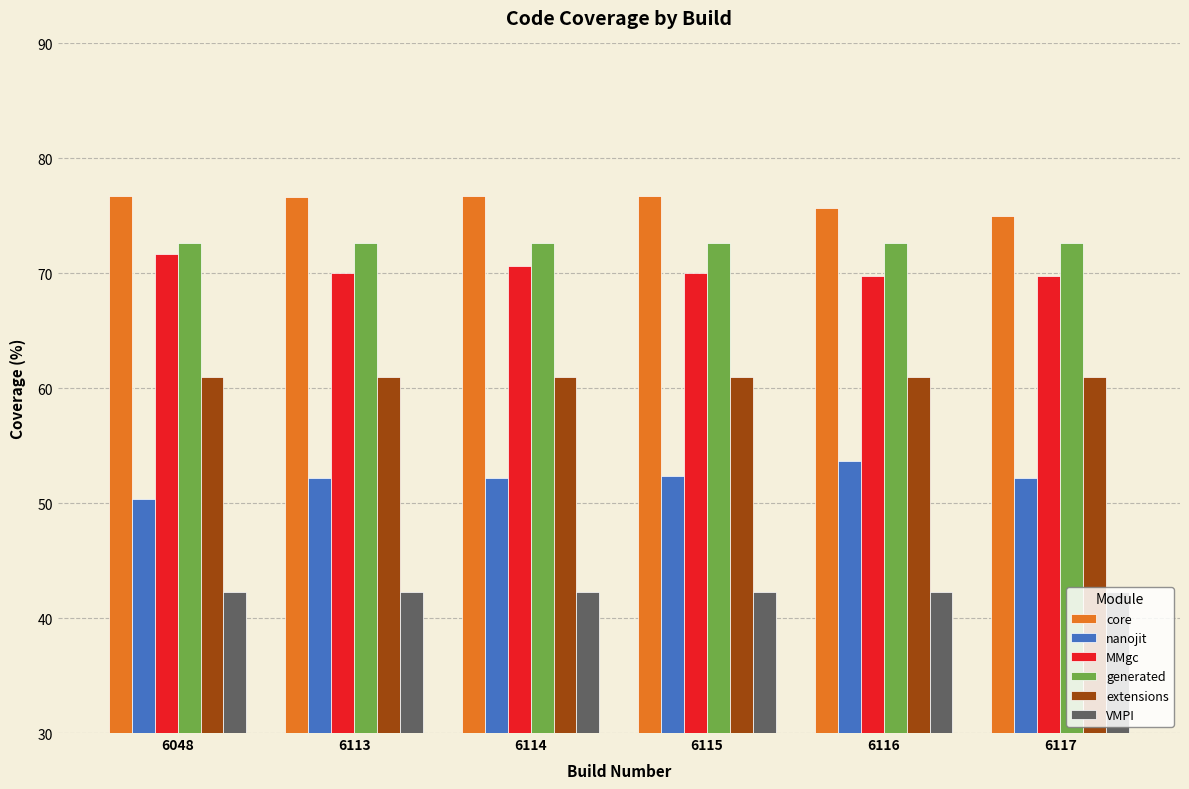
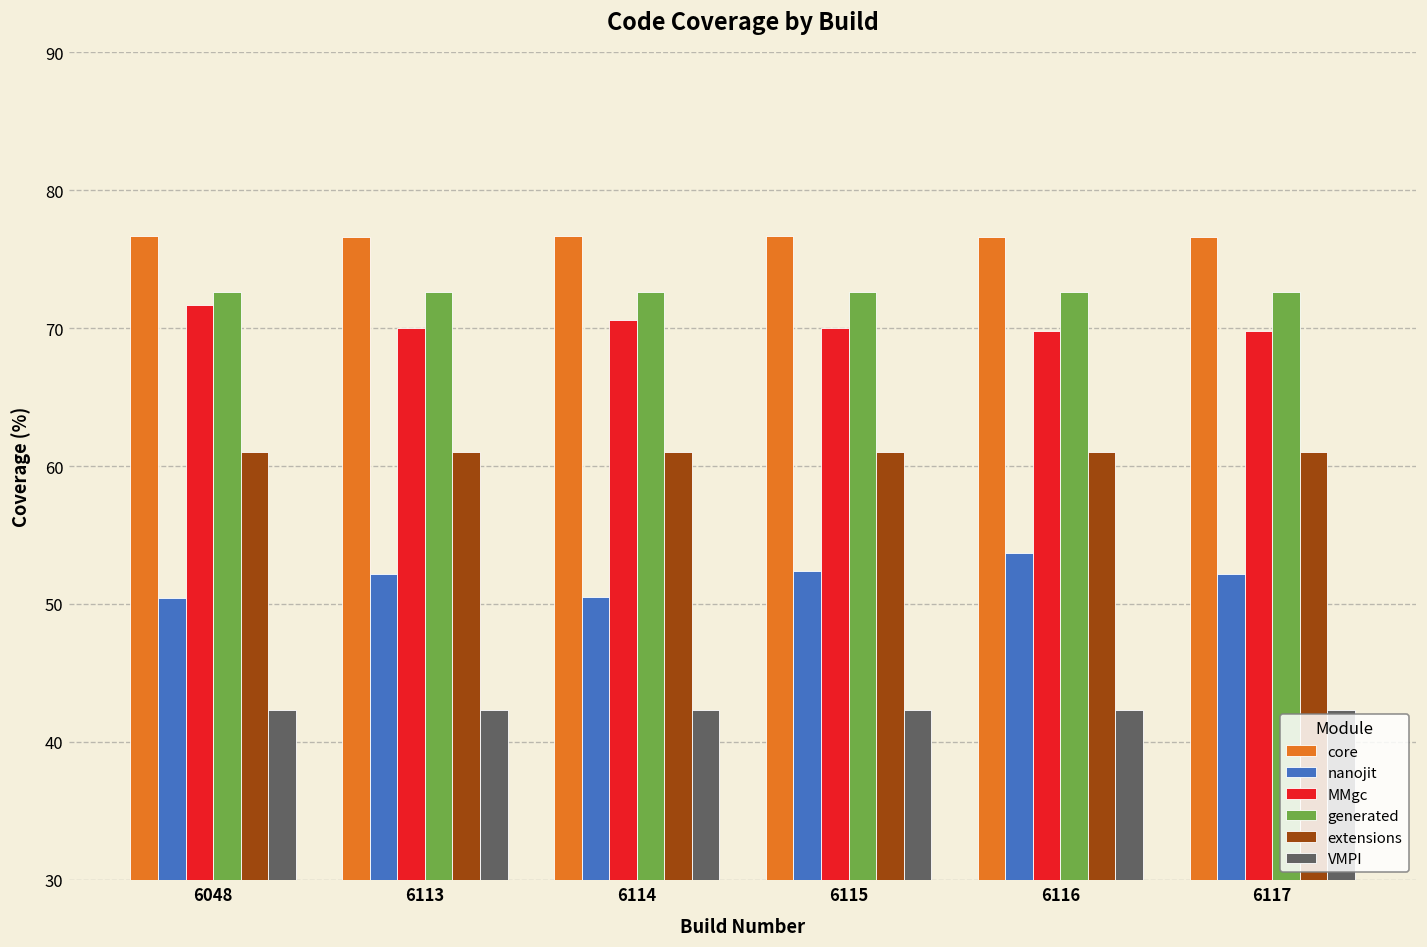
  {
    "core": {
      "6048": 76.7,
      "6113": 76.6,
      "6114": 76.7,
      "6115": 76.7,
-     "6116": 75.7,
-     "6117": 75.0
+     "6116": 76.6,
+     "6117": 76.6
    },
    "nanojit": {
      "6048": 50.4,
      "6113": 52.2,
-     "6114": 52.2,
+     "6114": 50.5,
      "6115": 52.4,
      "6116": 53.7,
      "6117": 52.2
    },
    "MMgc": {
      "6048": 71.7,
      "6113": 70.0,
      "6114": 70.6,
      "6115": 70.0,
      "6116": 69.8,
      "6117": 69.8
    },
    "generated": {
      "6048": 72.6,
      "6113": 72.6,
      "6114": 72.6,
      "6115": 72.6,
      "6116": 72.6,
      "6117": 72.6
    },
    "extensions": {
      "6048": 61.0,
      "6113": 61.0,
      "6114": 61.0,
      "6115": 61.0,
      "6116": 61.0,
      "6117": 61.0
    },
    "VMPI": {
      "6048": 42.3,
      "6113": 42.3,
      "6114": 42.3,
      "6115": 42.3,
      "6116": 42.3
    }
  }
